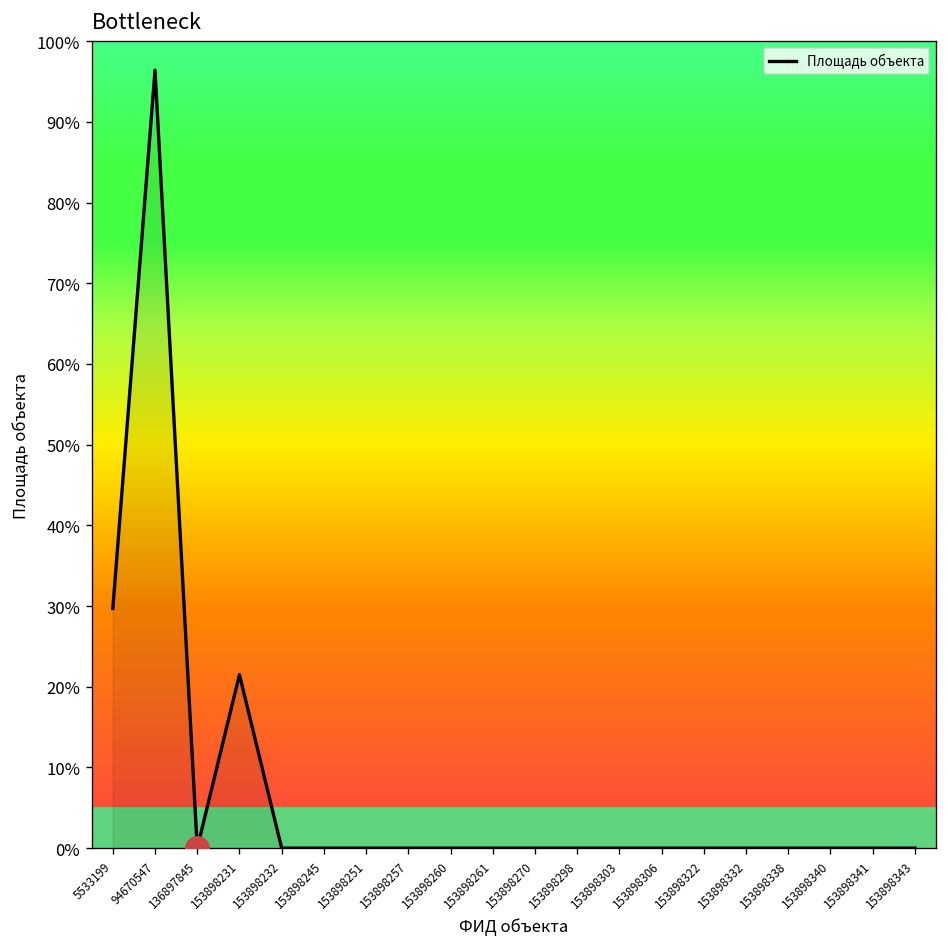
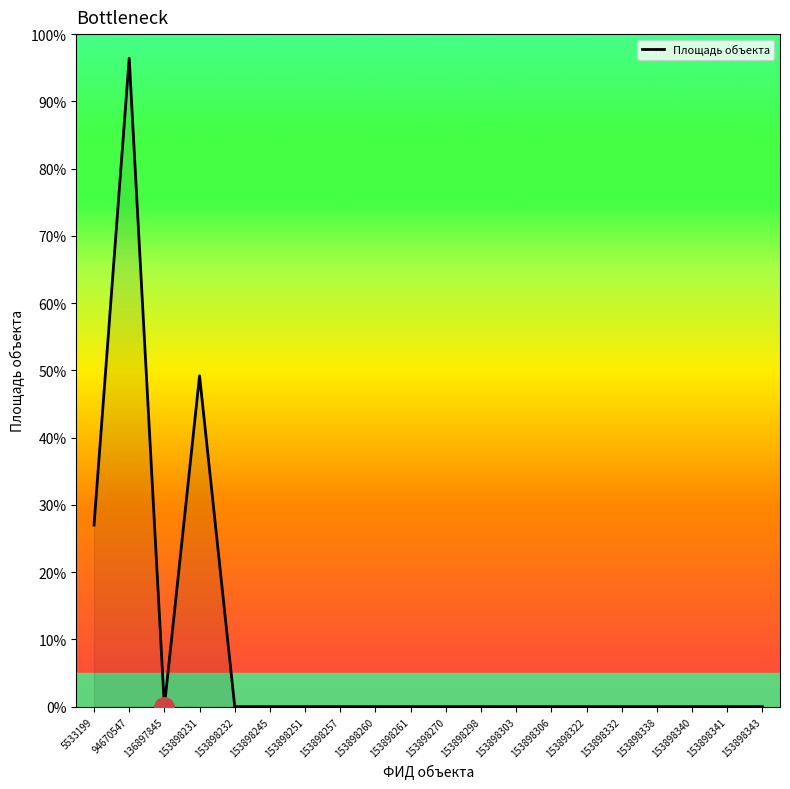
  {
    "Площадь объекта": {
-     "5533199": "30%",
+     "5533199": "27%",
      "94670547": "96%",
-     "153898231": "22%"
+     "153898231": "49%"
    }
  }
